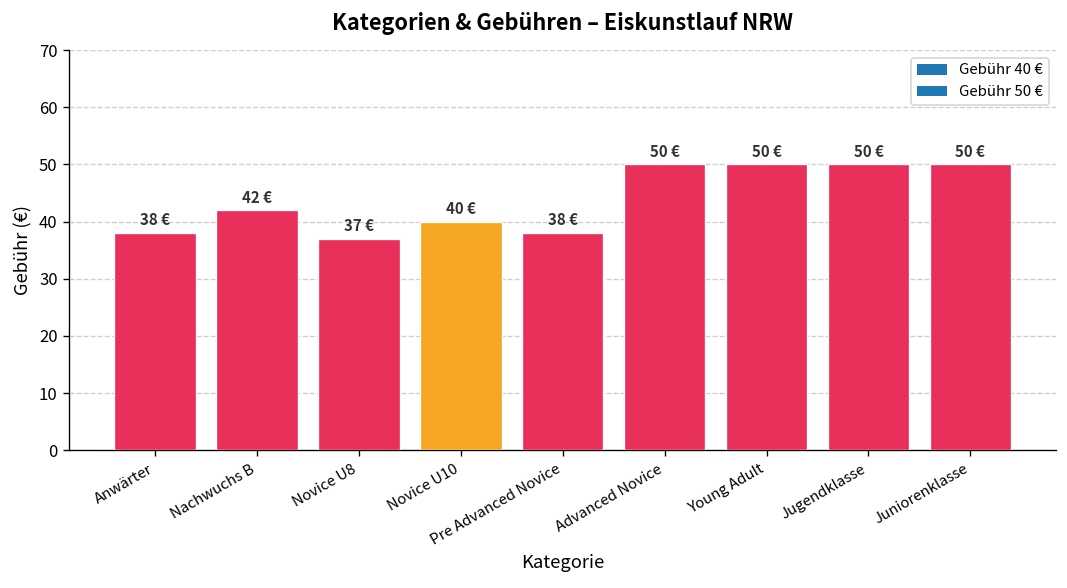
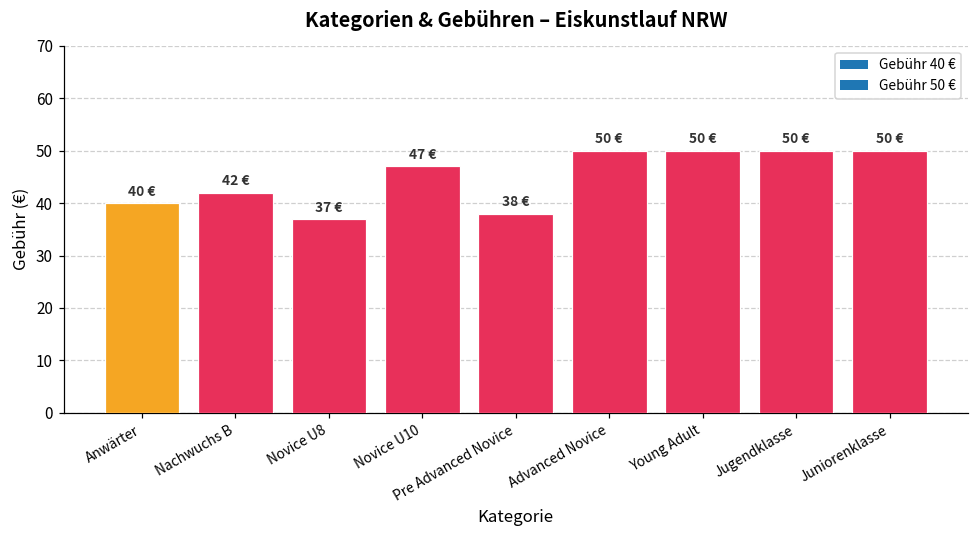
  {
-   "Anwärter": 38,
+   "Anwärter": 40,
    "Nachwuchs B": 42,
    "Novice U8": 37,
-   "Novice U10": 40,
+   "Novice U10": 47,
    "Pre Advanced Novice": 38,
    "Advanced Novice": 50,
    "Young Adult": 50,
    "Jugendklasse": 50,
    "Juniorenklasse": 50
  }
